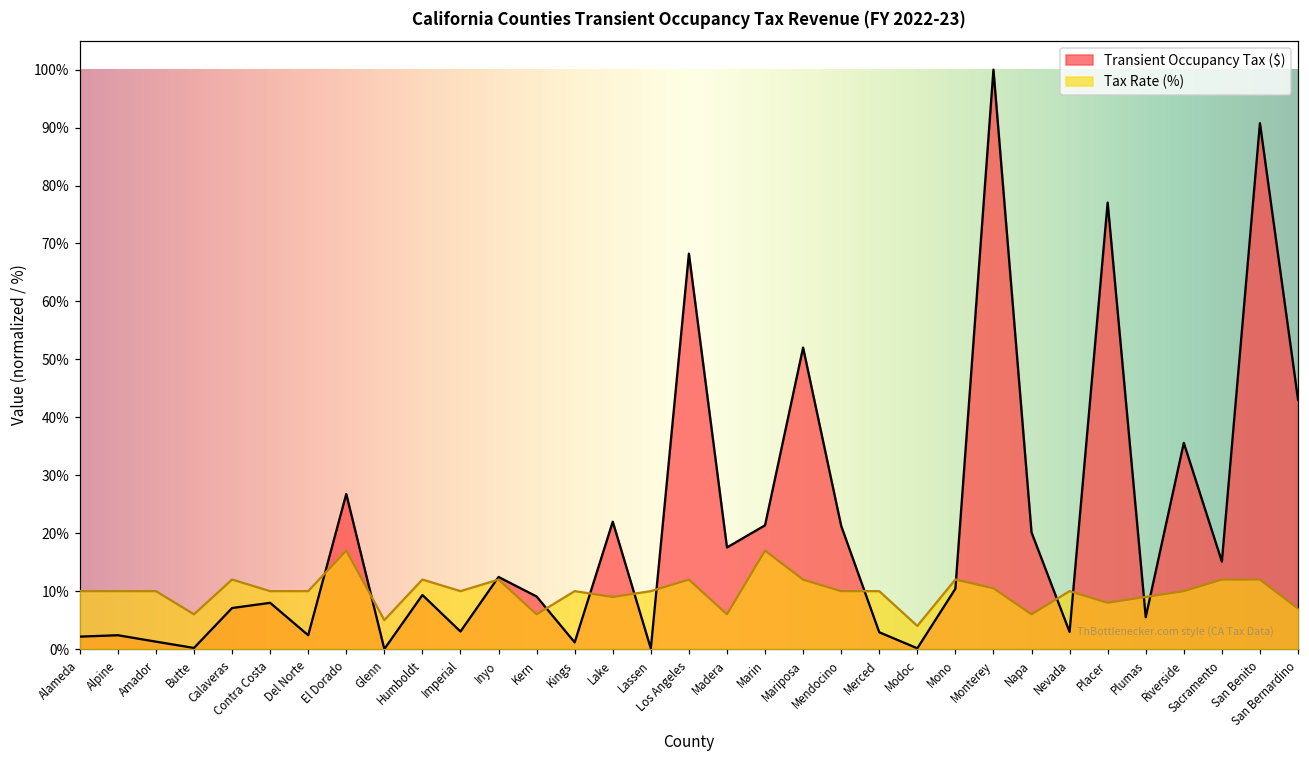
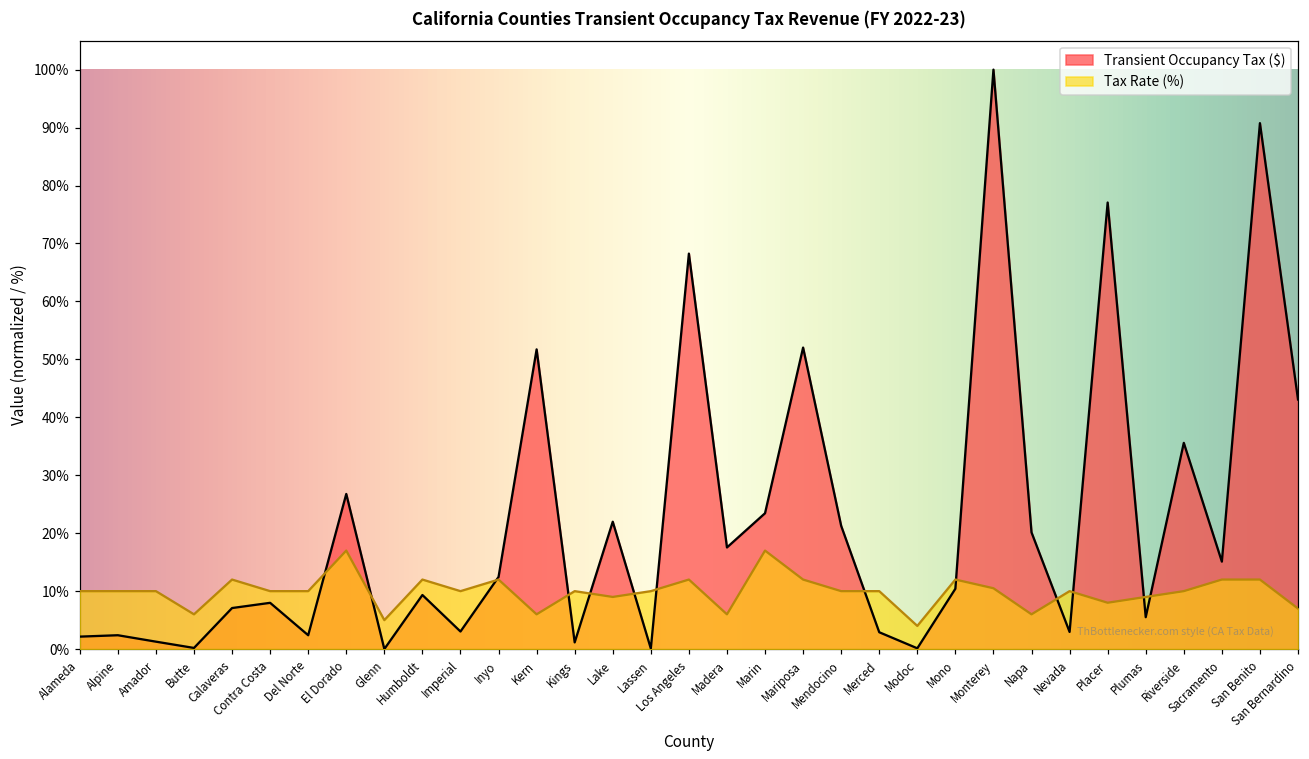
  {
    "Transient Occupancy Tax ($)": {
      "Alameda": "2%",
      "Alpine": "2%",
      "Amador": "1%",
      "Butte": "0%",
      "Calaveras": "7%",
      "Contra Costa": "8%",
      "Del Norte": "2%",
      "El Dorado": "27%",
      "Glenn": "0%",
      "Humboldt": "9%",
      "Imperial": "3%",
-     "Kern": "9%",
+     "Kern": "52%",
      "Kings": "1%",
      "Lake": "22%",
      "Lassen": "0%",
      "Los Angeles": "68%",
      "Madera": "18%",
-     "Marin": "21%",
+     "Marin": "23%",
      "Mariposa": "52%",
      "Mendocino": "21%",
      "Merced": "3%",
      "Modoc": "0%",
      "Mono": "10%",
      "Monterey": "100%",
      "Napa": "20%",
      "Nevada": "3%",
      "Placer": "77%",
      "Plumas": "6%",
      "Riverside": "36%",
      "Sacramento": "15%",
      "San Benito": "91%",
      "San Bernardino": "43%"
    },
    "Tax Rate (%)": {
      "Alameda": "10%",
      "Alpine": "10%",
      "Amador": "10%",
      "Butte": "6%",
      "Calaveras": "12%",
      "Contra Costa": "10%",
      "Del Norte": "10%",
      "El Dorado": "17%",
      "Glenn": "5%",
      "Humboldt": "12%",
      "Imperial": "10%",
      "Kern": "6%",
      "Kings": "10%",
      "Lake": "9%",
      "Lassen": "10%",
      "Los Angeles": "12%",
      "Madera": "6%",
      "Marin": "17%",
      "Mariposa": "12%",
      "Mendocino": "10%",
      "Merced": "10%",
      "Modoc": "4%",
      "Mono": "12%",
      "Monterey": "11%",
      "Napa": "6%",
      "Nevada": "10%",
      "Placer": "8%",
      "Plumas": "9%",
      "Riverside": "10%",
      "Sacramento": "12%",
      "San Benito": "12%",
      "San Bernardino": "7%"
    }
  }
